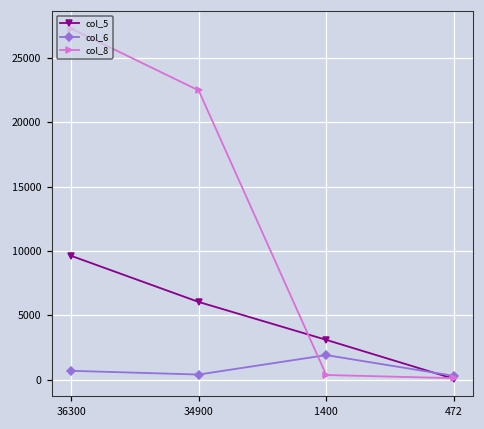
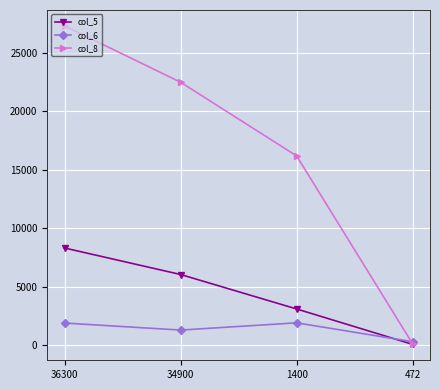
  {
    "col_5": {
-     "36300": 9600,
+     "36300": 8300,
      "34900": 6000,
      "1400": 3100
    },
    "col_6": {
-     "36300": 700,
-     "34900": 400,
+     "36300": 1900,
+     "34900": 1300,
      "1400": 1900
    },
    "col_8": {
      "34900": 22500,
-     "1400": 400
+     "1400": 16200
    }
  }
